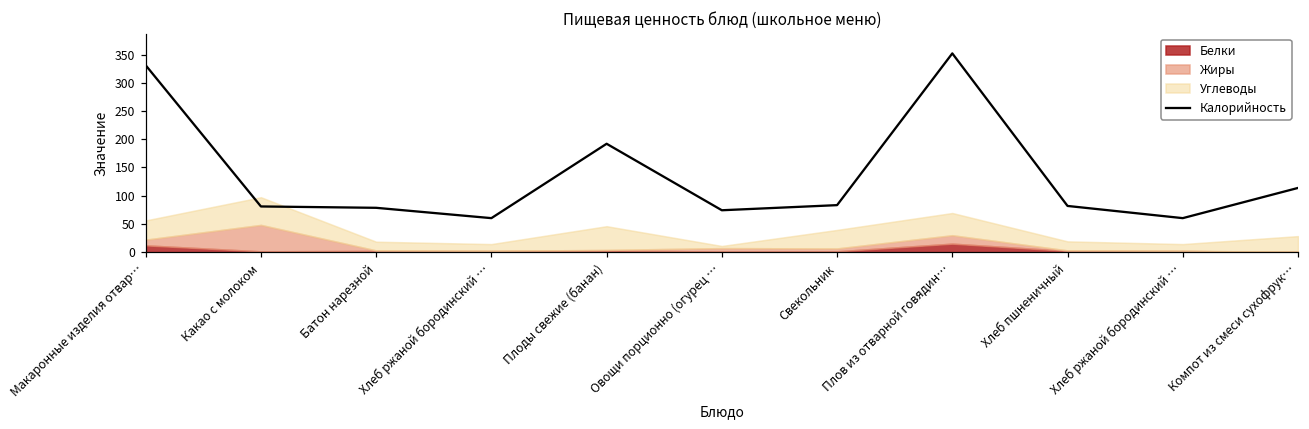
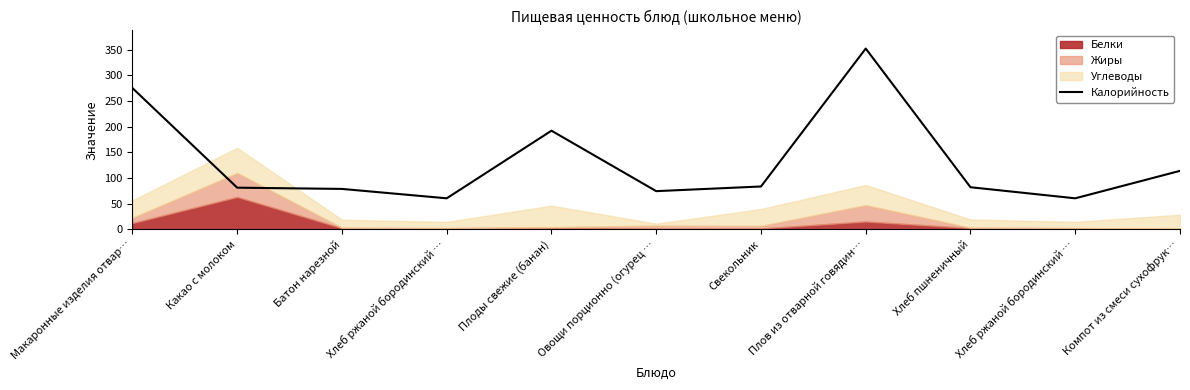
  {
    "Калорийность": {
-     "Макаронные изделия отвар…": 330,
+     "Макаронные изделия отвар…": 280,
      "Какао с молоком": 80,
      "Батон нарезной": 80,
      "Плоды свежие (банан)": 190,
      "Овощи порционно (огурец …": 70,
      "Свекольник": 80,
      "Плов из отварной говядин…": 350,
      "Хлеб пшненичный": 80,
      "Компот из смеси сухофрук…": 110
    },
    "Белки": {
      "Макаронные изделия отвар…": 10,
-     "Какао с молоком": 0,
+     "Какао с молоком": 60,
      "Плов из отварной говядин…": 20
    },
    "Жиры": {
      "Макаронные изделия отвар…": 10,
      "Какао с молоком": 50,
      "Свекольник": 10,
-     "Плов из отварной говядин…": 10
+     "Плов из отварной говядин…": 30
    },
    "Углеводы": {
      "Макаронные изделия отвар…": 30,
      "Какао с молоком": 50,
      "Батон нарезной": 20,
      "Плоды свежие (банан)": 40,
      "Свекольник": 30,
      "Плов из отварной говядин…": 40,
      "Хлеб пшненичный": 20,
      "Компот из смеси сухофрук…": 30
    }
  }
